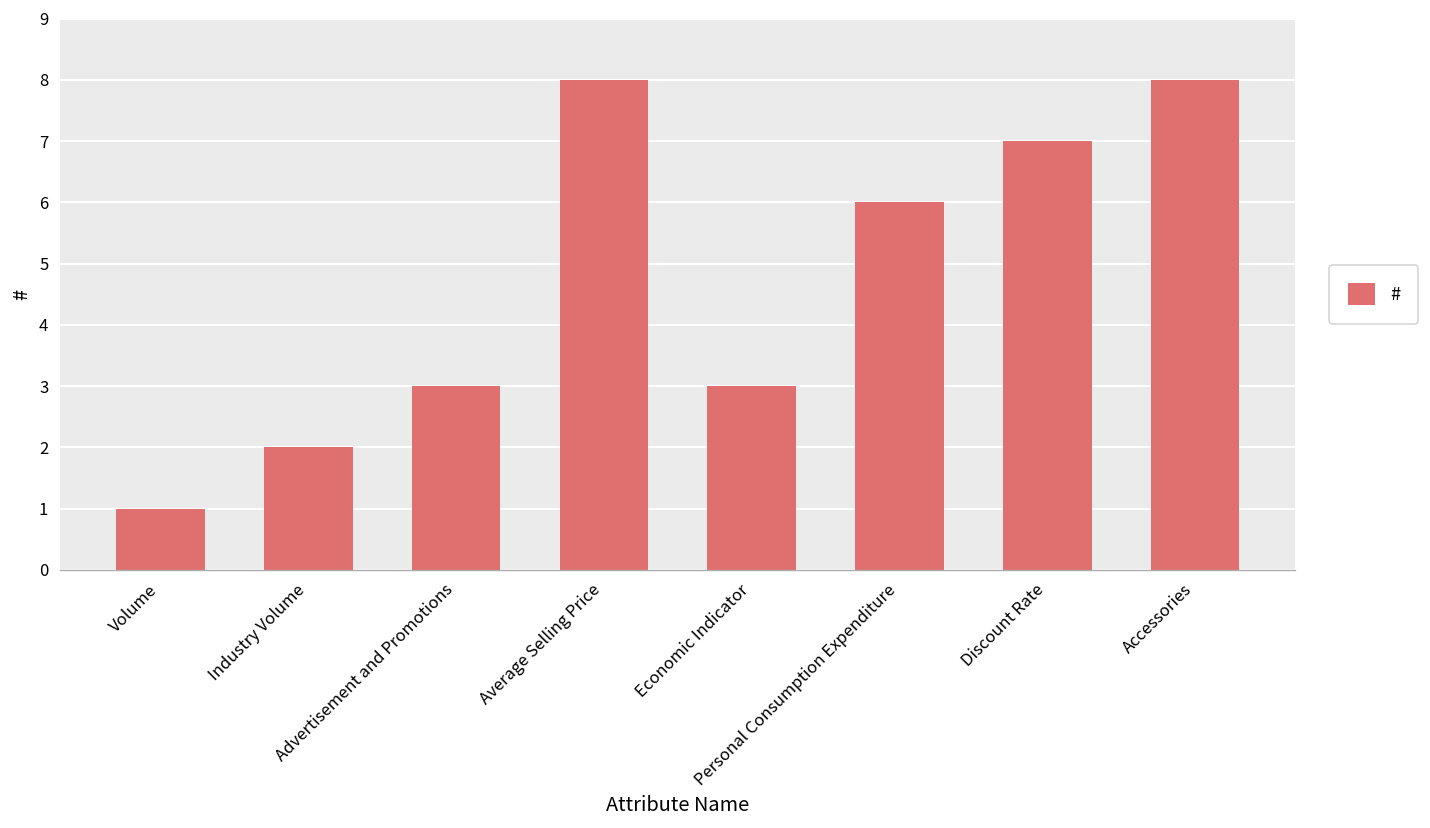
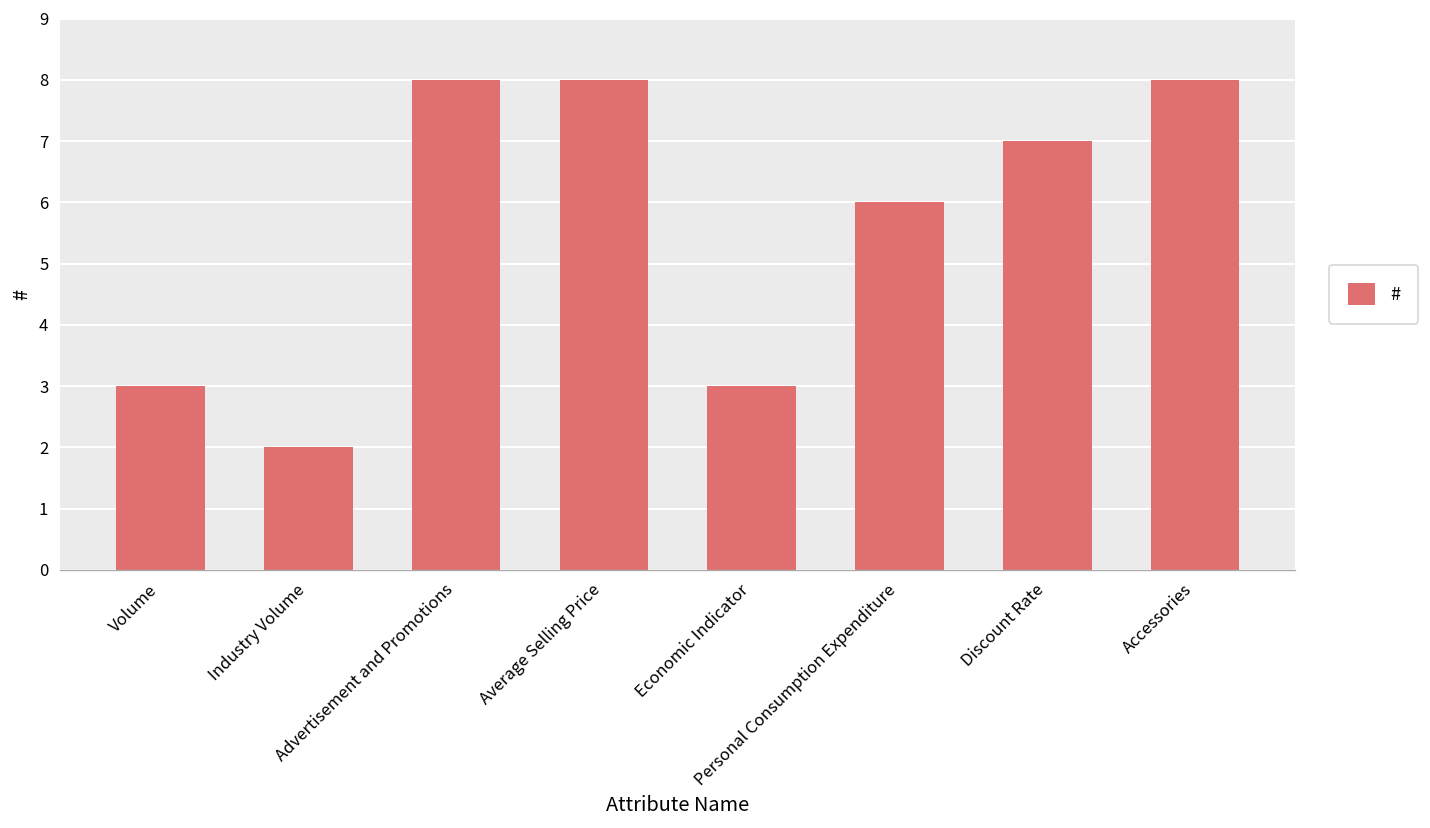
  {
-   "Volume": 1,
+   "Volume": 3,
    "Industry Volume": 2,
-   "Advertisement and Promotions": 3,
+   "Advertisement and Promotions": 8,
    "Average Selling Price": 8,
    "Economic Indicator": 3,
    "Personal Consumption Expenditure": 6,
    "Discount Rate": 7,
    "Accessories": 8
  }
